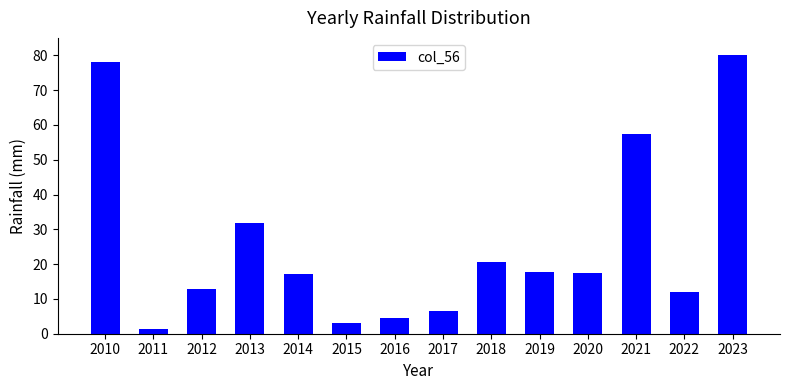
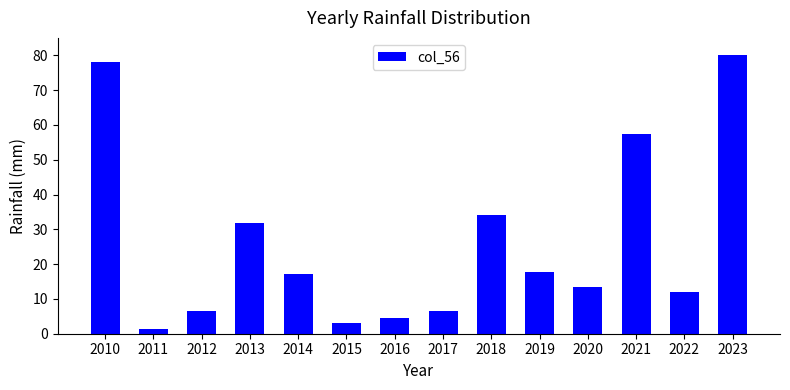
  {
    "2010": 78,
    "2011": 1,
-   "2012": 13,
+   "2012": 7,
    "2013": 32,
    "2014": 17,
    "2015": 3,
    "2016": 5,
    "2017": 7,
-   "2018": 21,
+   "2018": 34,
    "2019": 18,
-   "2020": 17,
+   "2020": 13,
    "2021": 57,
    "2022": 12,
    "2023": 80
  }
